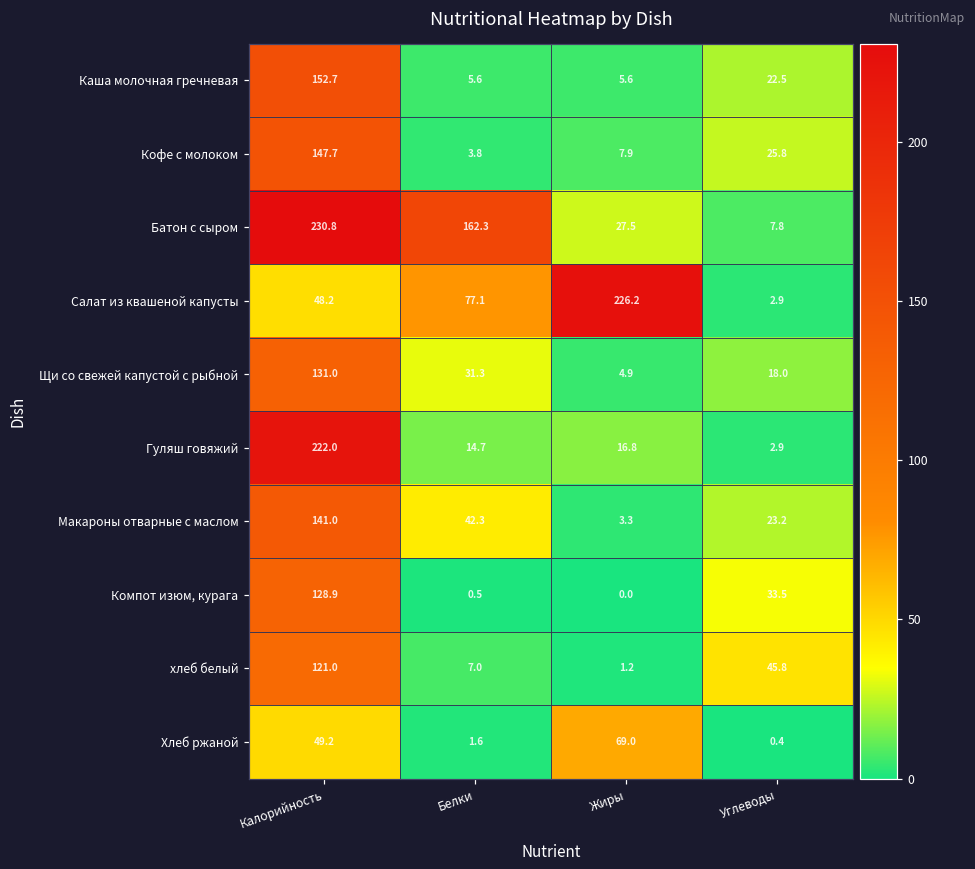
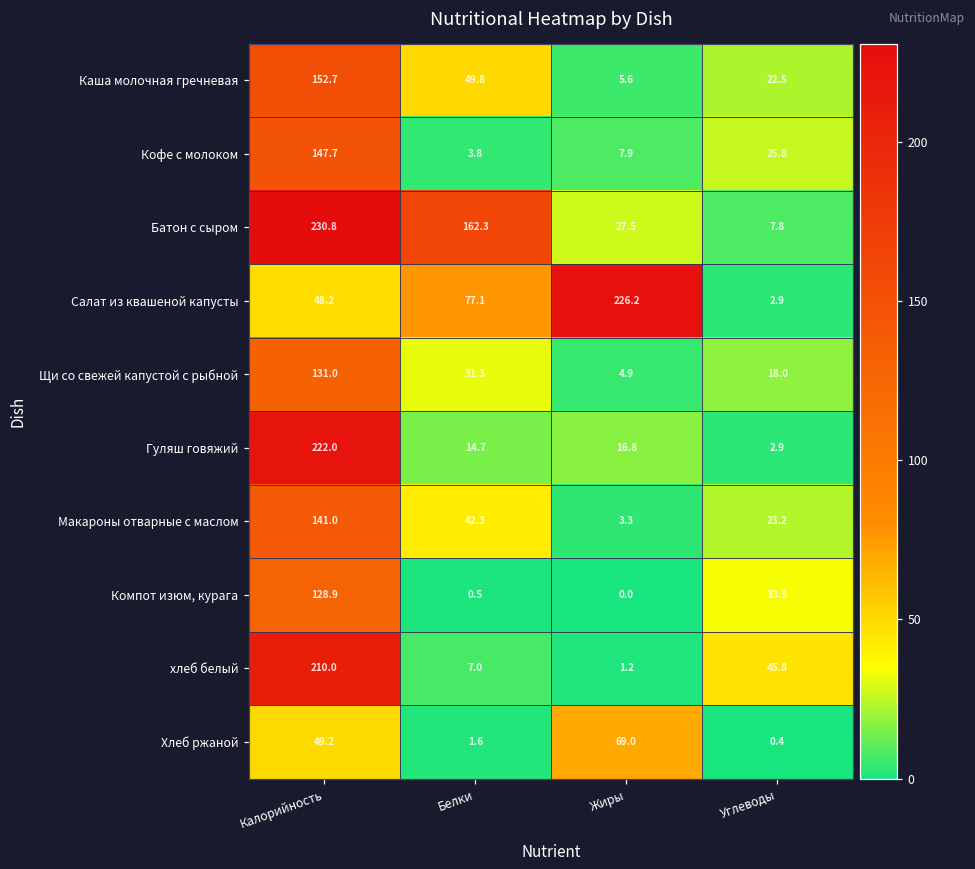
  {
    "Каша молочная гречневая": {
      "Калорийность": 152.7,
-     "Белки": 5.6,
+     "Белки": 49.8,
      "Жиры": 5.6,
      "Углеводы": 22.5
    },
    "Кофе с молоком": {
      "Калорийность": 147.7,
      "Белки": 3.8,
      "Жиры": 7.9,
      "Углеводы": 25.8
    },
    "Батон с сыром": {
      "Калорийность": 230.8,
      "Белки": 162.3,
      "Жиры": 27.5,
      "Углеводы": 7.8
    },
    "Салат из квашеной капусты": {
      "Калорийность": 48.2,
      "Белки": 77.1,
      "Жиры": 226.2,
      "Углеводы": 2.9
    },
    "Щи со свежей капустой с рыбной": {
      "Калорийность": 131.0,
      "Белки": 31.3,
      "Жиры": 4.9,
      "Углеводы": 18.0
    },
    "Гуляш говяжий": {
      "Калорийность": 222.0,
      "Белки": 14.7,
      "Жиры": 16.8,
      "Углеводы": 2.9
    },
    "Макароны отварные с маслом": {
      "Калорийность": 141.0,
      "Белки": 42.3,
      "Жиры": 3.3,
      "Углеводы": 23.2
    },
    "Компот изюм, курага": {
      "Калорийность": 128.9,
      "Белки": 0.5,
      "Жиры": 0.0,
      "Углеводы": 33.5
    },
    "хлеб белый": {
-     "Калорийность": 121.0,
+     "Калорийность": 210.0,
      "Белки": 7.0,
      "Жиры": 1.2,
      "Углеводы": 45.8
    },
    "Хлеб ржаной": {
      "Калорийность": 49.2,
      "Белки": 1.6,
      "Жиры": 69.0,
      "Углеводы": 0.4
    }
  }
